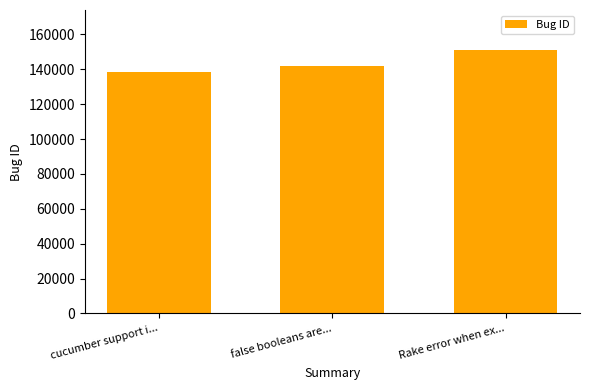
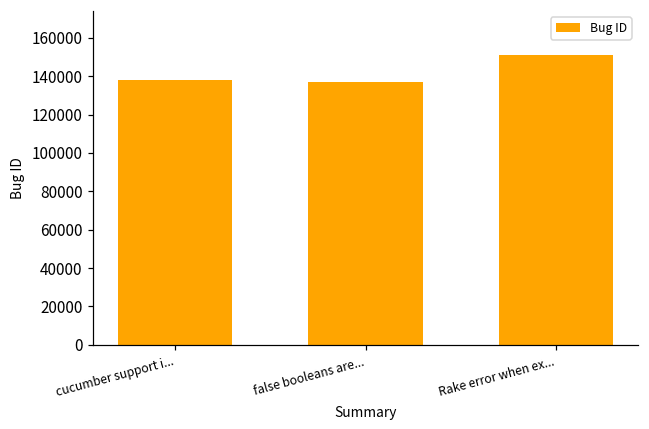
  {
    "cucumber support i...": 138000,
-   "false booleans are...": 142000,
+   "false booleans are...": 137000,
    "Rake error when ex...": 151000
  }
